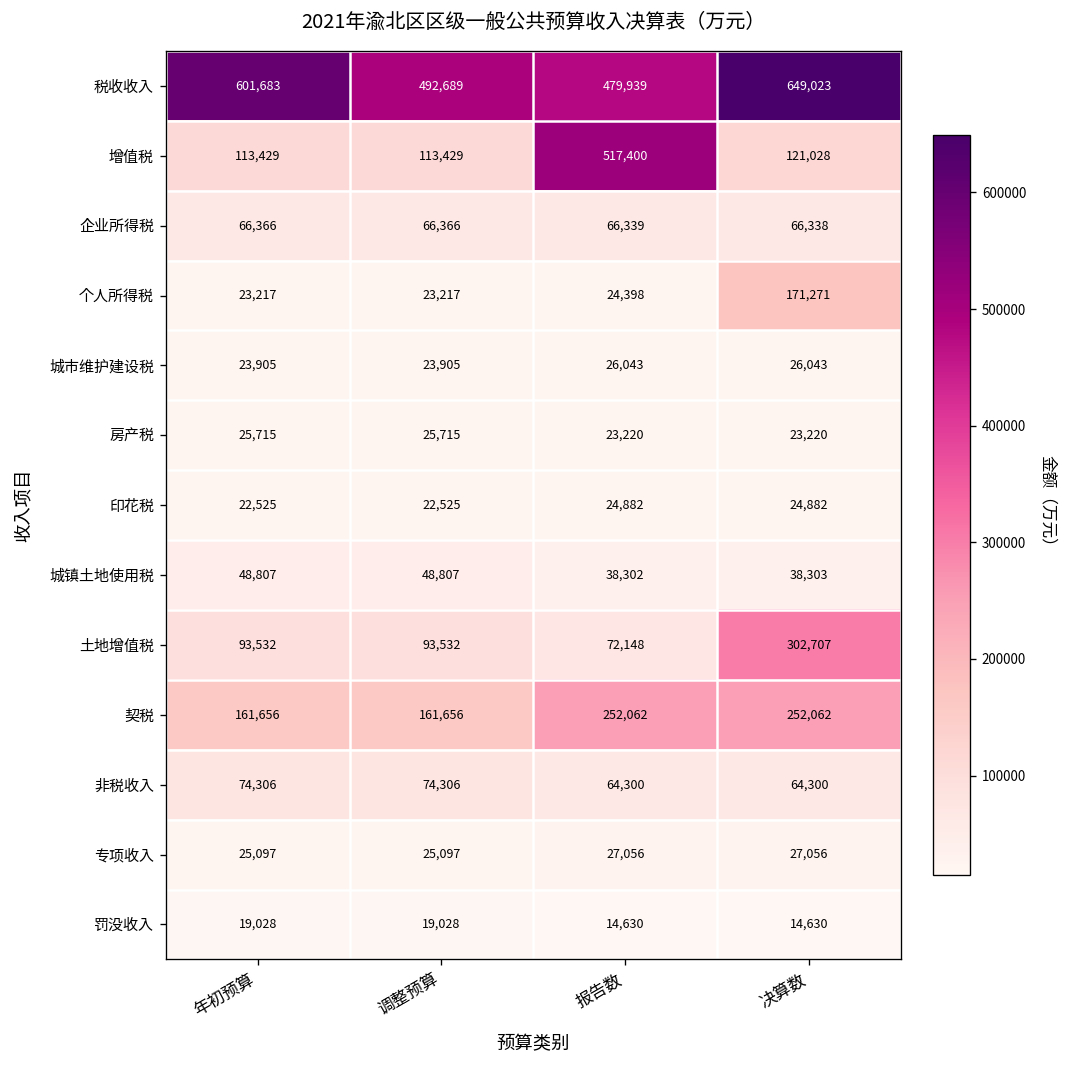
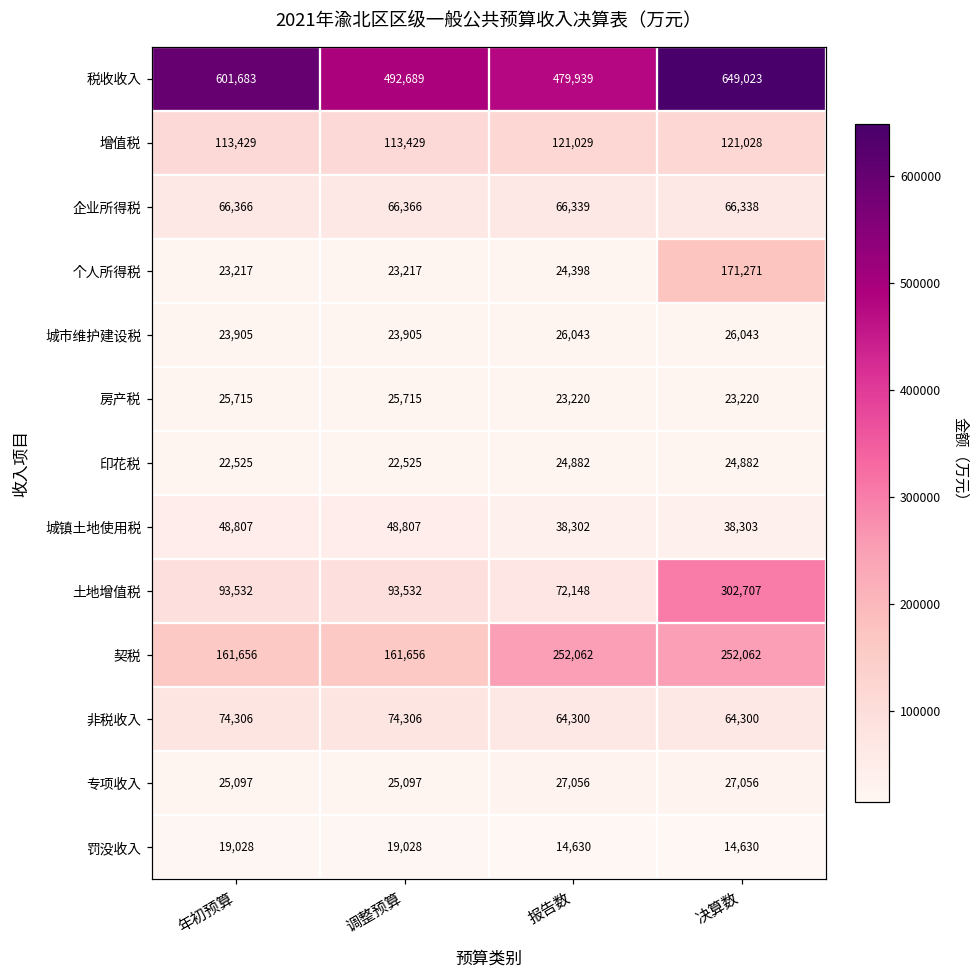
  {
    "税收收入": {
      "年初预算": "601,683",
      "调整预算": "492,689",
      "报告数": "479,939",
      "决算数": "649,023"
    },
    "增值税": {
      "年初预算": "113,429",
      "调整预算": "113,429",
-     "报告数": "517,400",
+     "报告数": "121,029",
      "决算数": "121,028"
    },
    "企业所得税": {
      "年初预算": "66,366",
      "调整预算": "66,366",
      "报告数": "66,339",
      "决算数": "66,338"
    },
    "个人所得税": {
      "年初预算": "23,217",
      "调整预算": "23,217",
      "报告数": "24,398",
      "决算数": "171,271"
    },
    "城市维护建设税": {
      "年初预算": "23,905",
      "调整预算": "23,905",
      "报告数": "26,043",
      "决算数": "26,043"
    },
    "房产税": {
      "年初预算": "25,715",
      "调整预算": "25,715",
      "报告数": "23,220",
      "决算数": "23,220"
    },
    "印花税": {
      "年初预算": "22,525",
      "调整预算": "22,525",
      "报告数": "24,882",
      "决算数": "24,882"
    },
    "城镇土地使用税": {
      "年初预算": "48,807",
      "调整预算": "48,807",
      "报告数": "38,302",
      "决算数": "38,303"
    },
    "土地增值税": {
      "年初预算": "93,532",
      "调整预算": "93,532",
      "报告数": "72,148",
      "决算数": "302,707"
    },
    "契税": {
      "年初预算": "161,656",
      "调整预算": "161,656",
      "报告数": "252,062",
      "决算数": "252,062"
    },
    "非税收入": {
      "年初预算": "74,306",
      "调整预算": "74,306",
      "报告数": "64,300",
      "决算数": "64,300"
    },
    "专项收入": {
      "年初预算": "25,097",
      "调整预算": "25,097",
      "报告数": "27,056",
      "决算数": "27,056"
    },
    "罚没收入": {
      "年初预算": "19,028",
      "调整预算": "19,028",
      "报告数": "14,630",
      "决算数": "14,630"
    }
  }
